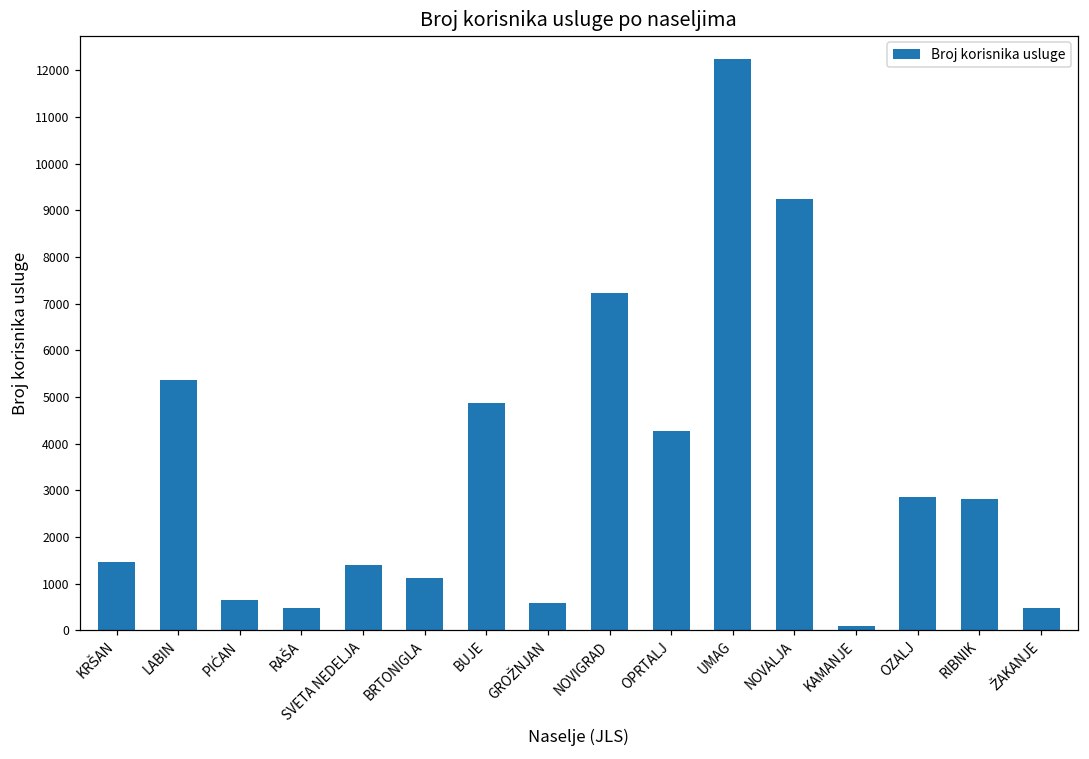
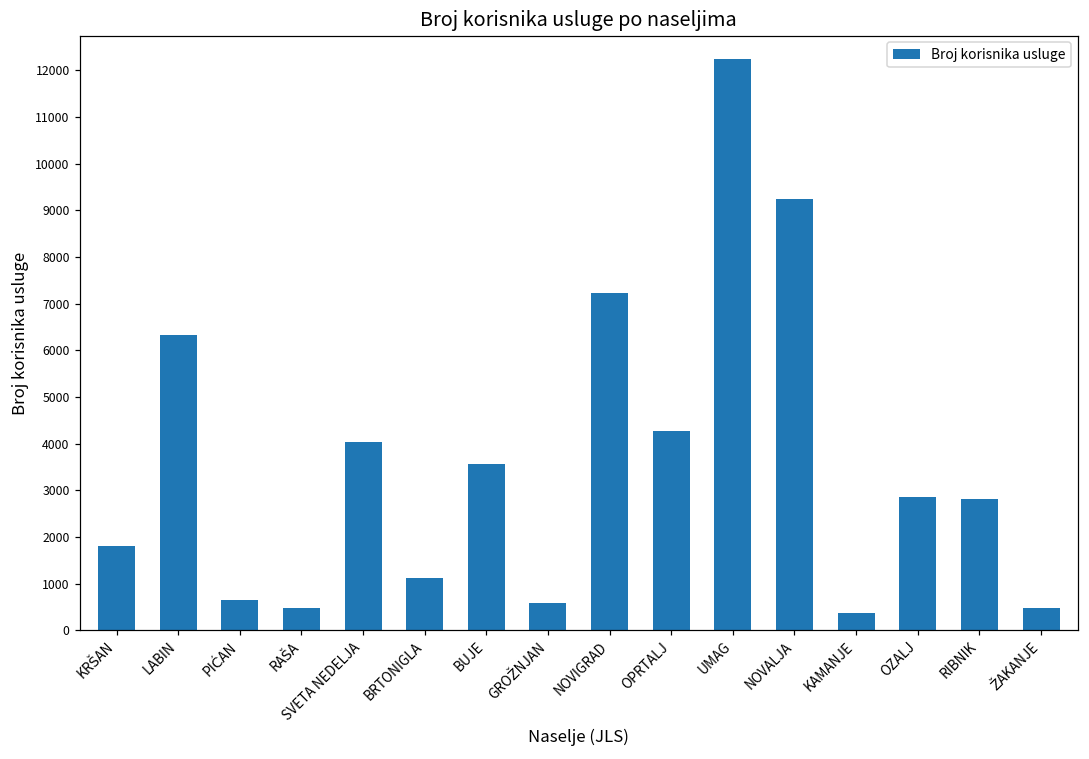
  {
-   "KRŠAN": 1500,
-   "LABIN": 5400,
+   "KRŠAN": 1800,
+   "LABIN": 6300,
    "PIĆAN": 600,
    "RAŠA": 500,
-   "SVETA NEDELJA": 1400,
+   "SVETA NEDELJA": 4000,
    "BRTONIGLA": 1100,
-   "BUJE": 4900,
+   "BUJE": 3600,
    "GROŽNJAN": 600,
    "NOVIGRAD": 7200,
    "OPRTALJ": 4300,
    "UMAG": 12200,
    "NOVALJA": 9200,
-   "KAMANJE": 100,
+   "KAMANJE": 400,
    "OZALJ": 2900,
    "RIBNIK": 2800,
    "ŽAKANJE": 500
  }
